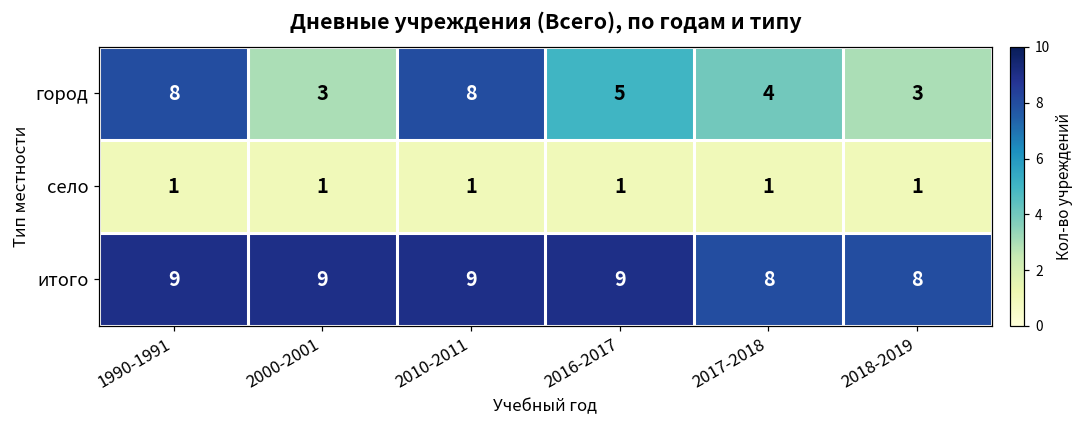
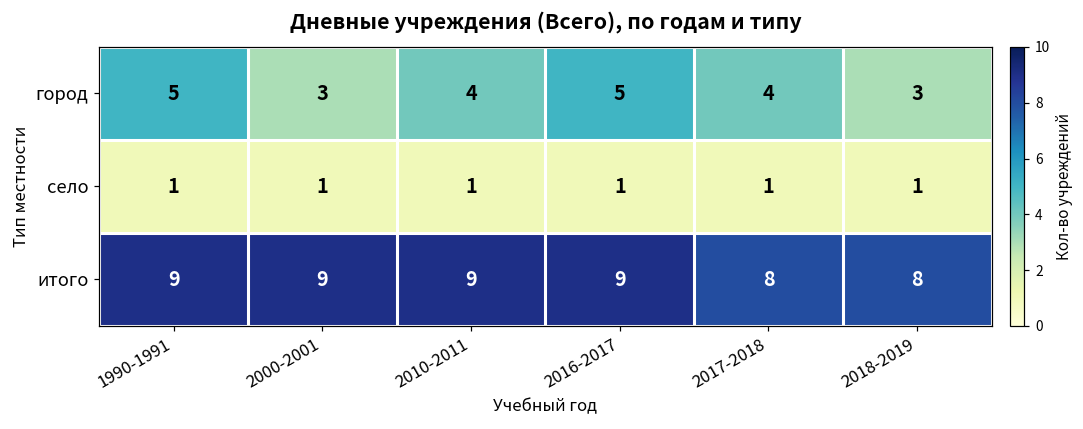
  {
    "город": {
-     "1990-1991": 8,
+     "1990-1991": 5,
      "2000-2001": 3,
-     "2010-2011": 8,
+     "2010-2011": 4,
      "2016-2017": 5,
      "2017-2018": 4,
      "2018-2019": 3
    },
    "село": {
      "1990-1991": 1,
      "2000-2001": 1,
      "2010-2011": 1,
      "2016-2017": 1,
      "2017-2018": 1,
      "2018-2019": 1
    },
    "итого": {
      "1990-1991": 9,
      "2000-2001": 9,
      "2010-2011": 9,
      "2016-2017": 9,
      "2017-2018": 8,
      "2018-2019": 8
    }
  }
